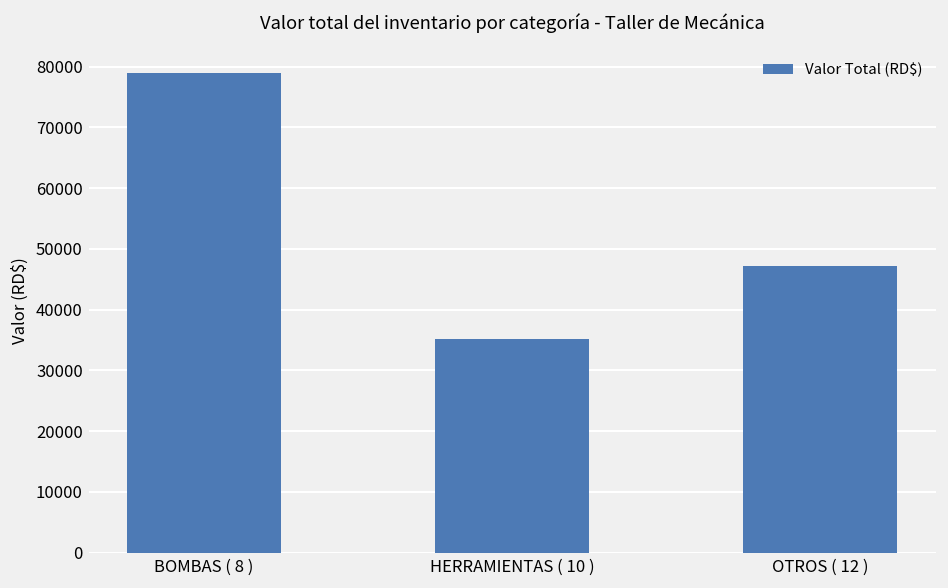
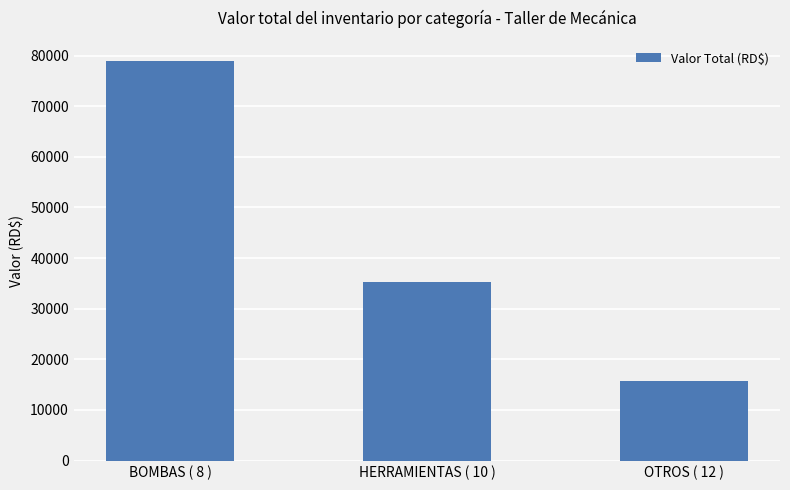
  {
    "BOMBAS ( 8 )": 79000,
    "HERRAMIENTAS ( 10 )": 35000,
-   "OTROS ( 12 )": 47000
+   "OTROS ( 12 )": 16000
  }
